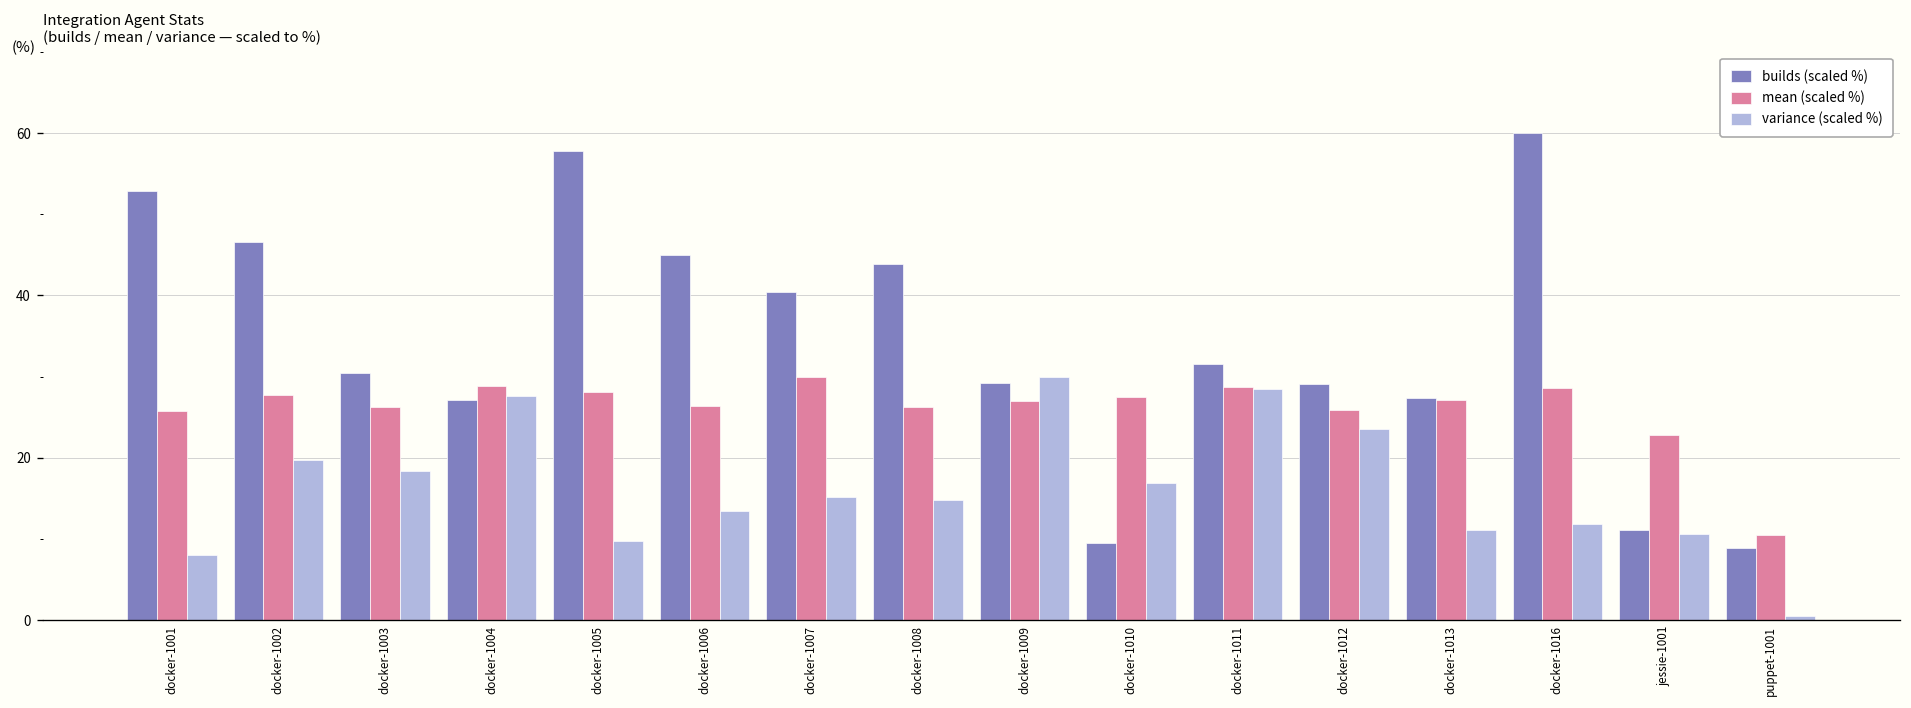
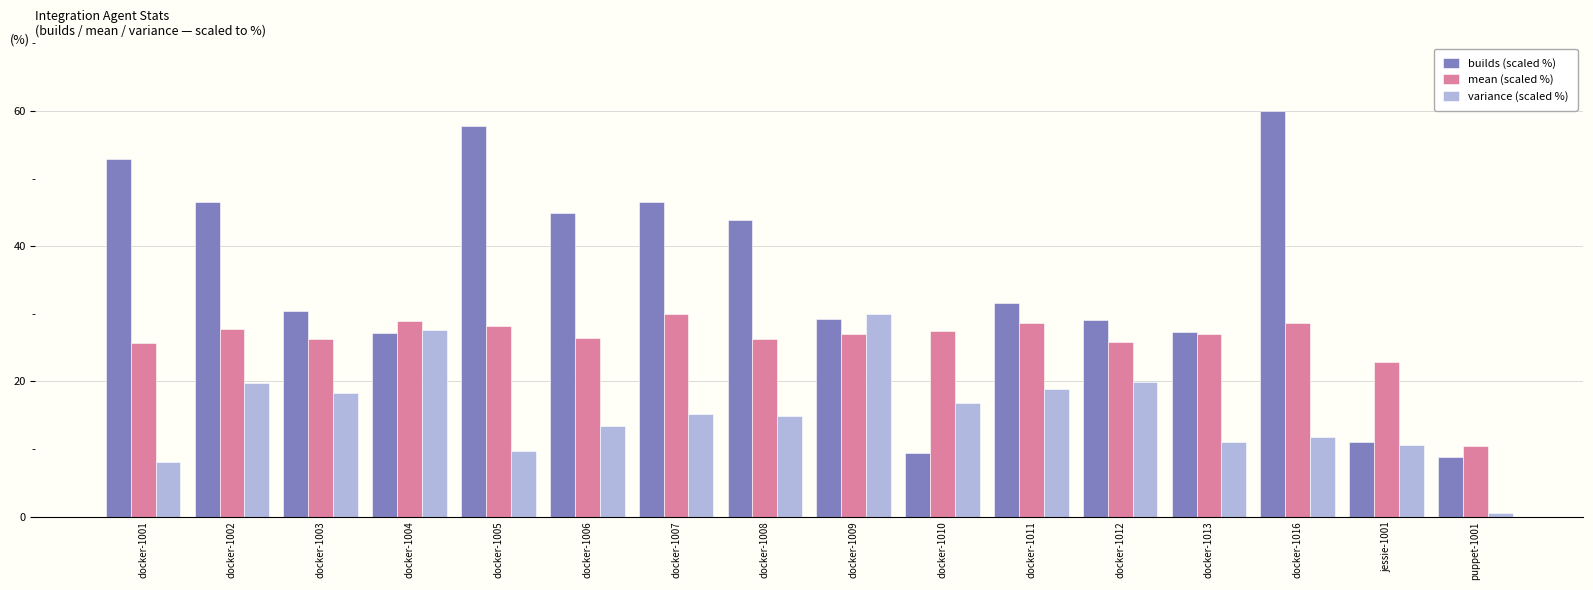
  {
    "builds (scaled %)": {
      "docker-1001": 53,
      "docker-1002": 47,
      "docker-1003": 30,
      "docker-1004": 27,
      "docker-1005": 58,
      "docker-1006": 45,
-     "docker-1007": 40,
+     "docker-1007": 47,
      "docker-1008": 44,
      "docker-1009": 29,
      "docker-1010": 9,
      "docker-1011": 32,
      "docker-1012": 29,
      "docker-1013": 27,
      "docker-1016": 60,
      "jessie-1001": 11,
      "puppet-1001": 9
    },
    "mean (scaled %)": {
      "docker-1001": 26,
      "docker-1002": 28,
      "docker-1003": 26,
      "docker-1004": 29,
      "docker-1005": 28,
      "docker-1006": 26,
      "docker-1007": 30,
      "docker-1008": 26,
      "docker-1009": 27,
      "docker-1010": 28,
      "docker-1011": 29,
      "docker-1012": 26,
      "docker-1013": 27,
      "docker-1016": 29,
      "jessie-1001": 23,
      "puppet-1001": 10
    },
    "variance (scaled %)": {
      "docker-1001": 8,
      "docker-1002": 20,
      "docker-1003": 18,
      "docker-1004": 28,
      "docker-1005": 10,
      "docker-1006": 13,
      "docker-1007": 15,
      "docker-1008": 15,
      "docker-1009": 30,
      "docker-1010": 17,
-     "docker-1011": 28,
-     "docker-1012": 24,
+     "docker-1011": 19,
+     "docker-1012": 20,
      "docker-1013": 11,
      "docker-1016": 12,
      "jessie-1001": 11,
      "puppet-1001": 1
    }
  }
